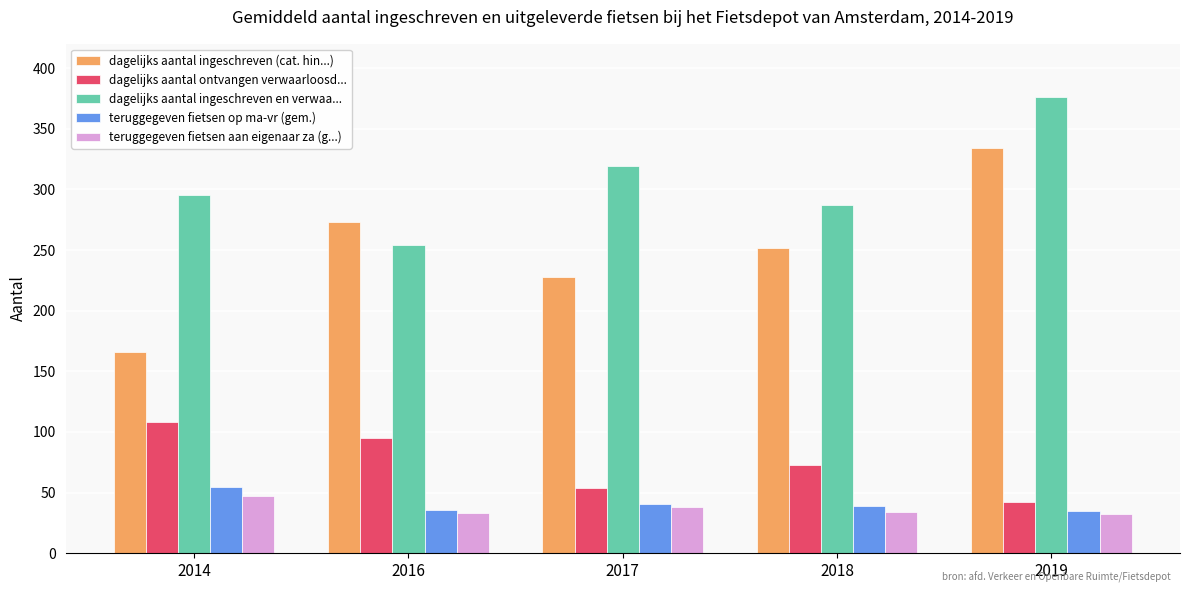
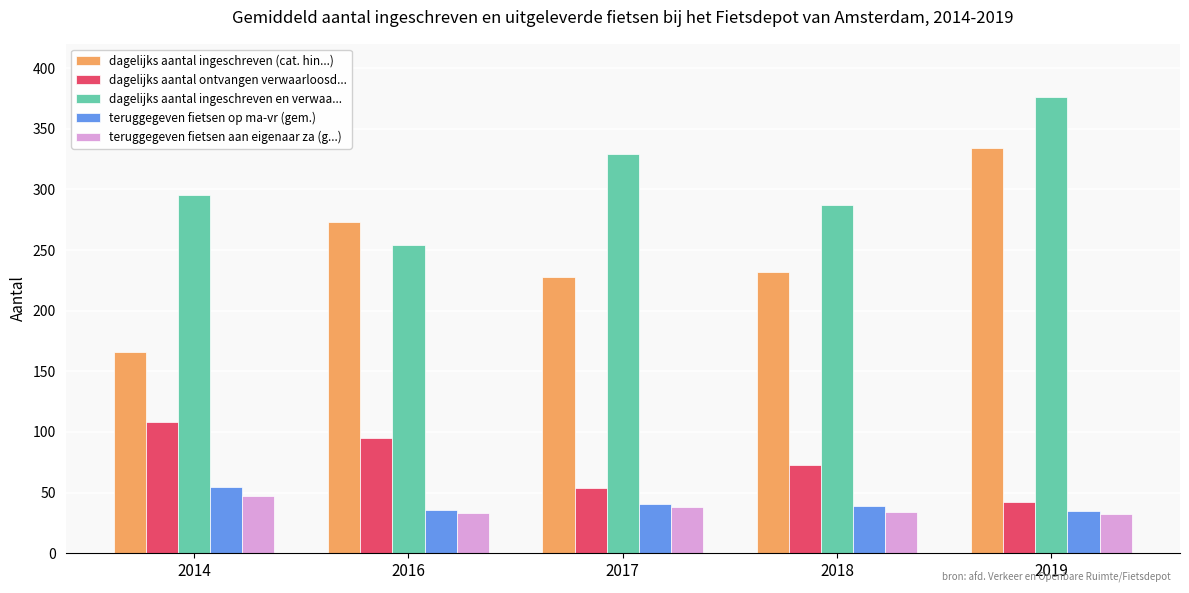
  {
    "dagelijks aantal ingeschreven (cat. hin...)": {
      "2014": 166,
      "2016": 273,
      "2017": 228,
-     "2018": 252,
+     "2018": 232,
      "2019": 334
    },
    "dagelijks aantal ontvangen verwaarloosd...": {
      "2014": 108,
      "2016": 95,
      "2017": 54,
      "2018": 73,
      "2019": 42
    },
    "dagelijks aantal ingeschreven en verwaa...": {
      "2014": 295,
      "2016": 254,
-     "2017": 319,
+     "2017": 329,
      "2018": 287,
      "2019": 376
    },
    "teruggegeven fietsen op ma-vr (gem.)": {
      "2014": 55,
      "2016": 36,
      "2017": 41,
      "2018": 39,
      "2019": 35
    },
    "teruggegeven fietsen aan eigenaar za (g...)": {
      "2014": 47,
      "2016": 33,
      "2017": 38,
      "2018": 34,
      "2019": 32
    }
  }
